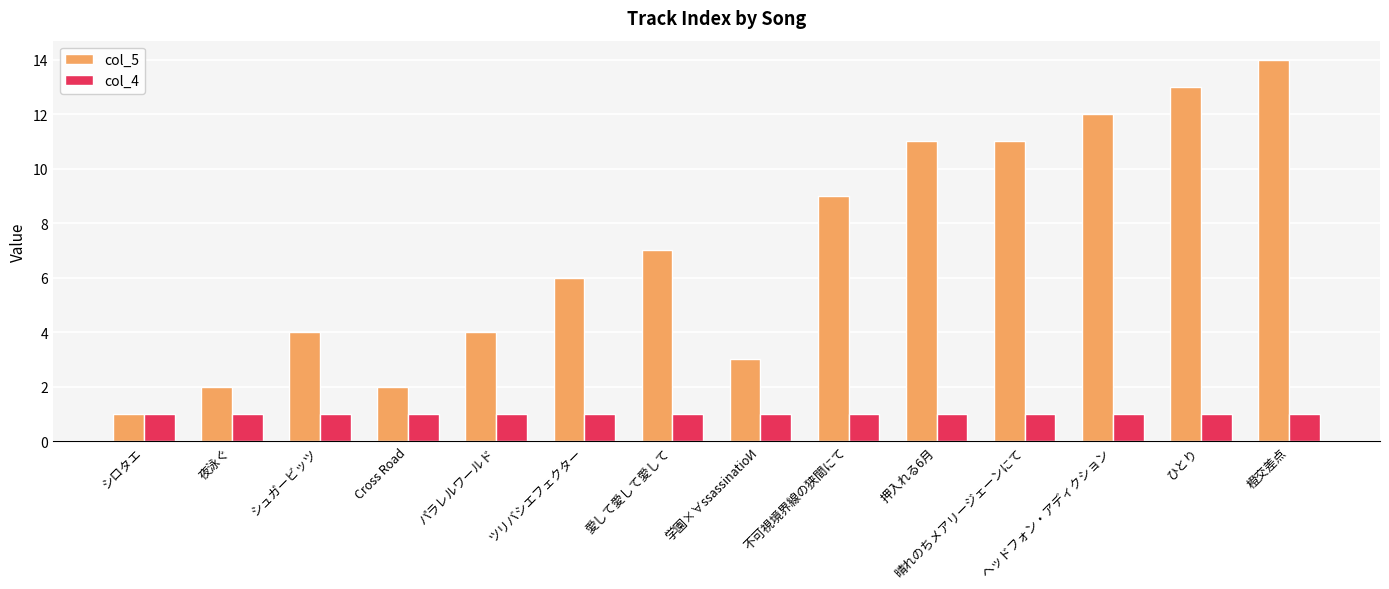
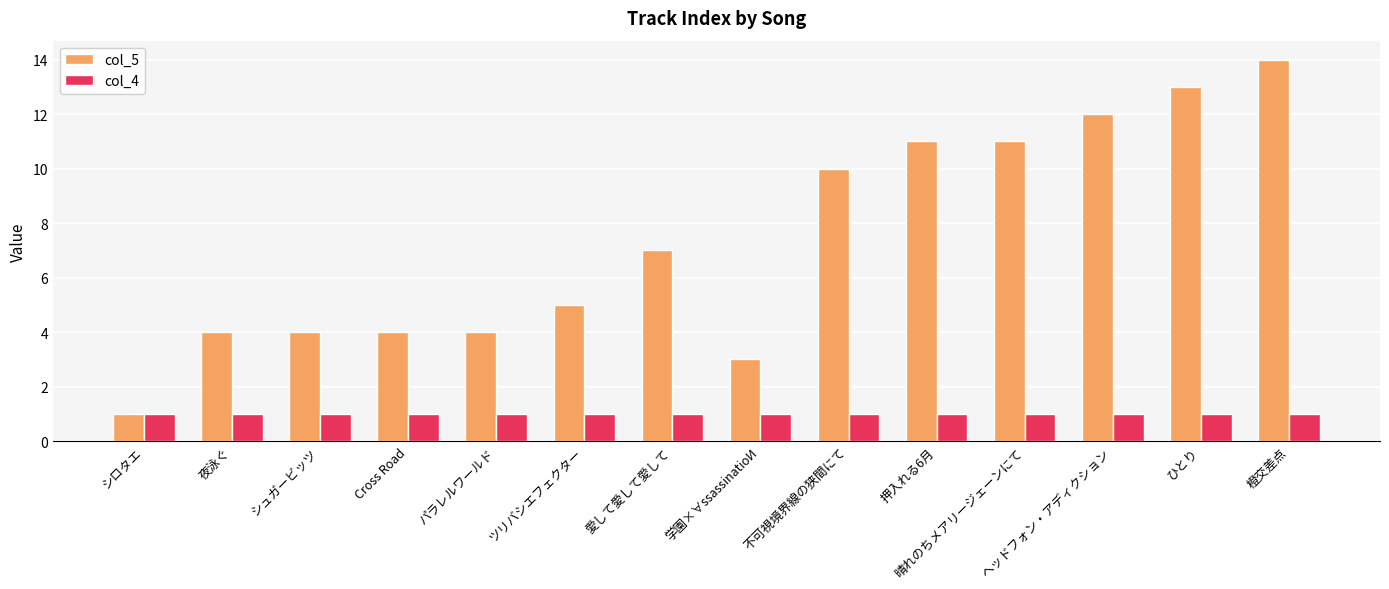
  {
    "col_5": {
      "シロタエ": 1,
-     "夜泳ぐ": 2,
+     "夜泳ぐ": 4,
      "シュガービッツ": 4,
-     "Cross Road": 2,
+     "Cross Road": 4,
      "パラレルワールド": 4,
-     "ツリバシエフェクター": 6,
+     "ツリバシエフェクター": 5,
      "愛して愛して愛して": 7,
      "学園×∀ssassinatioИ": 3,
-     "不可視境界線の狭間にて": 9,
+     "不可視境界線の狭間にて": 10,
      "押入れる6月": 11,
      "晴れのちメアリージェーンにて": 11,
      "ヘッドフォン・アディクション": 12,
      "ひとり": 13,
      "橙交差点": 14
    },
    "col_4": {
      "シロタエ": 1,
      "夜泳ぐ": 1,
      "シュガービッツ": 1,
      "Cross Road": 1,
      "パラレルワールド": 1,
      "ツリバシエフェクター": 1,
      "愛して愛して愛して": 1,
      "学園×∀ssassinatioИ": 1,
      "不可視境界線の狭間にて": 1,
      "押入れる6月": 1,
      "晴れのちメアリージェーンにて": 1,
      "ヘッドフォン・アディクション": 1,
      "ひとり": 1,
      "橙交差点": 1
    }
  }
